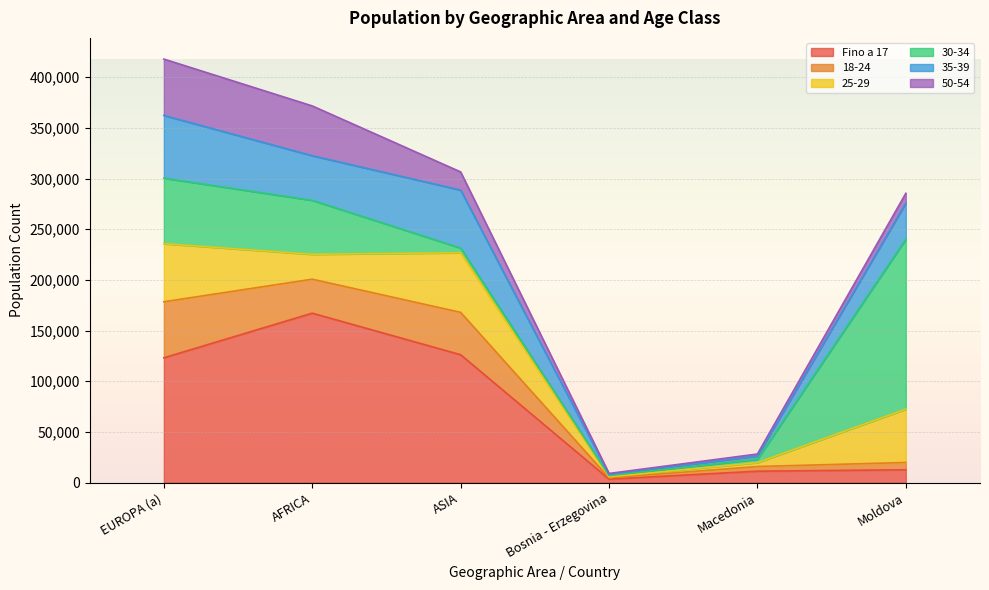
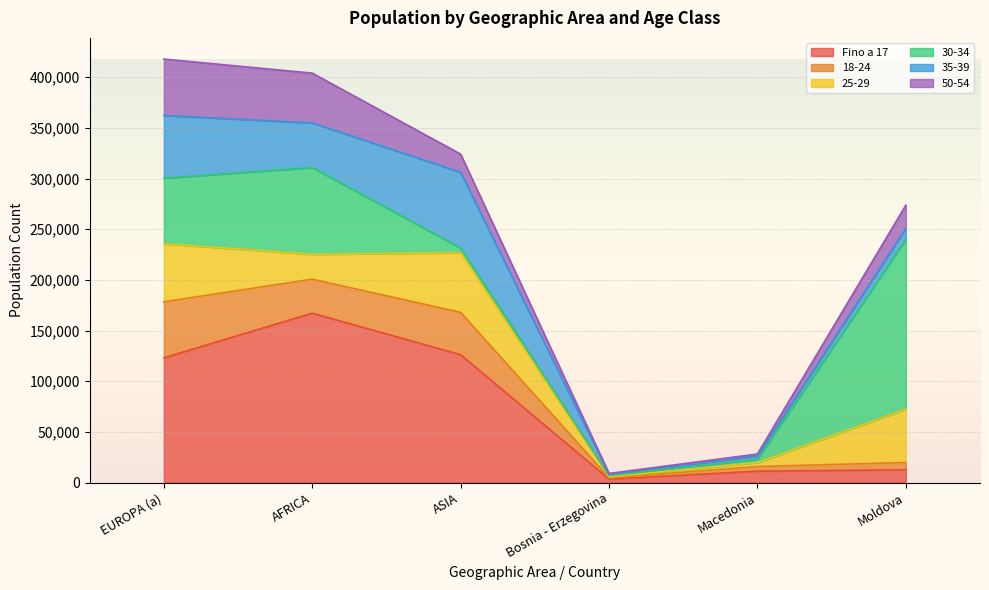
  {
    "25-29": {
      "EUROPA (a)": "57,000",
      "AFRICA": "25,000",
      "ASIA": "59,000",
      "Macedonia": "4,000",
      "Moldova": "53,000"
    },
    "30-34": {
      "EUROPA (a)": "65,000",
-     "AFRICA": "53,000",
+     "AFRICA": "86,000",
      "ASIA": "5,000",
      "Macedonia": "3,000",
      "Moldova": "168,000"
    },
    "35-39": {
      "EUROPA (a)": "62,000",
      "AFRICA": "44,000",
-     "ASIA": "57,000",
-     "Moldova": "36,000"
+     "ASIA": "75,000",
+     "Moldova": "11,000"
    },
    "50-54": {
      "EUROPA (a)": "56,000",
      "AFRICA": "49,000",
      "ASIA": "18,000",
-     "Moldova": "10,000"
+     "Moldova": "23,000"
    }
  }
